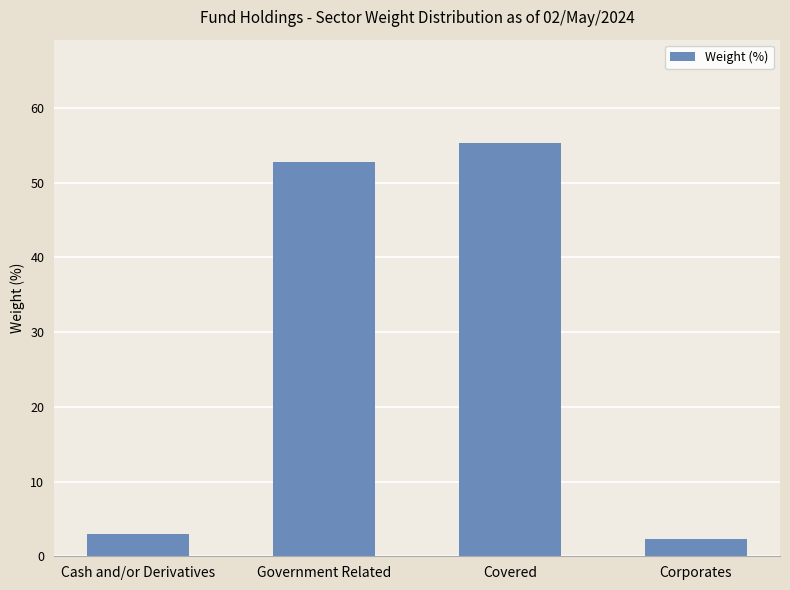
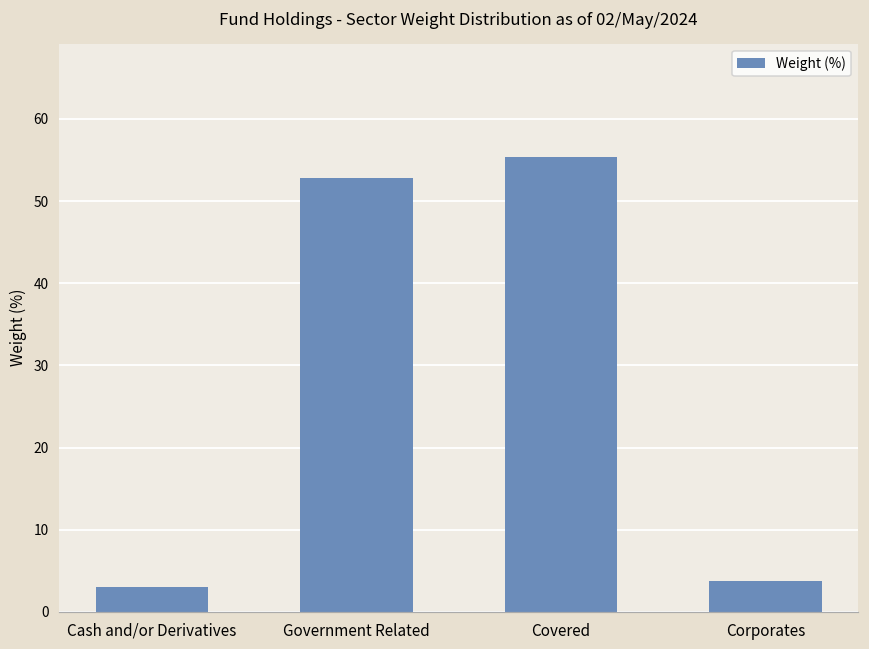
  {
    "Cash and/or Derivatives": 3,
    "Government Related": 53,
    "Covered": 55,
-   "Corporates": 2
+   "Corporates": 4
  }
